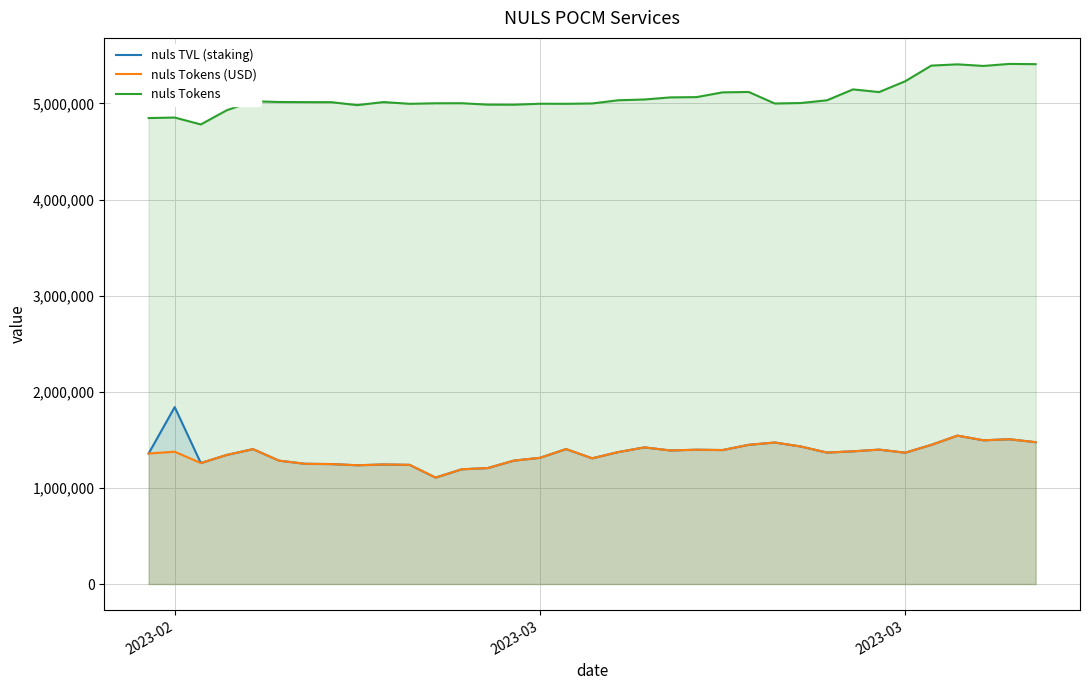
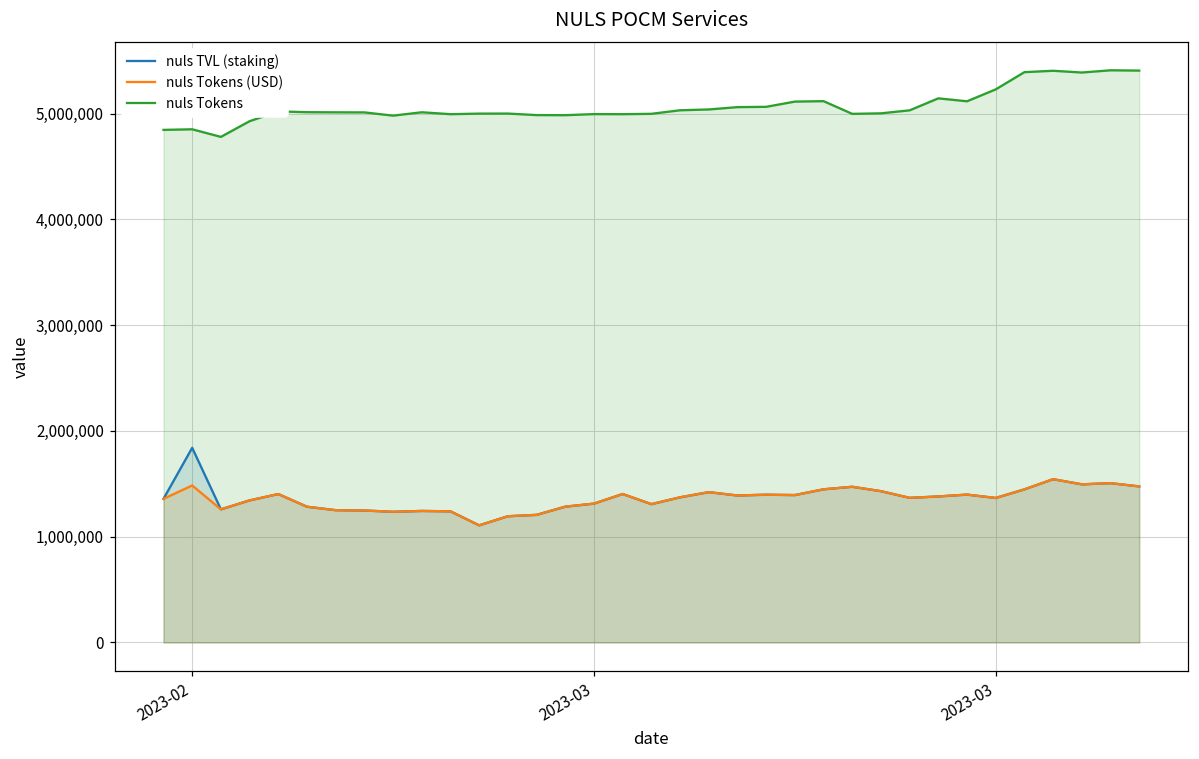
  {
    "nuls TVL (staking)": {
      "2023-02": "1,800,000"
    },
    "nuls Tokens (USD)": {
-     "2023-02": "1,400,000"
+     "2023-02": "1,500,000"
    },
    "nuls Tokens": {
      "2023-02": "4,900,000"
    }
  }
